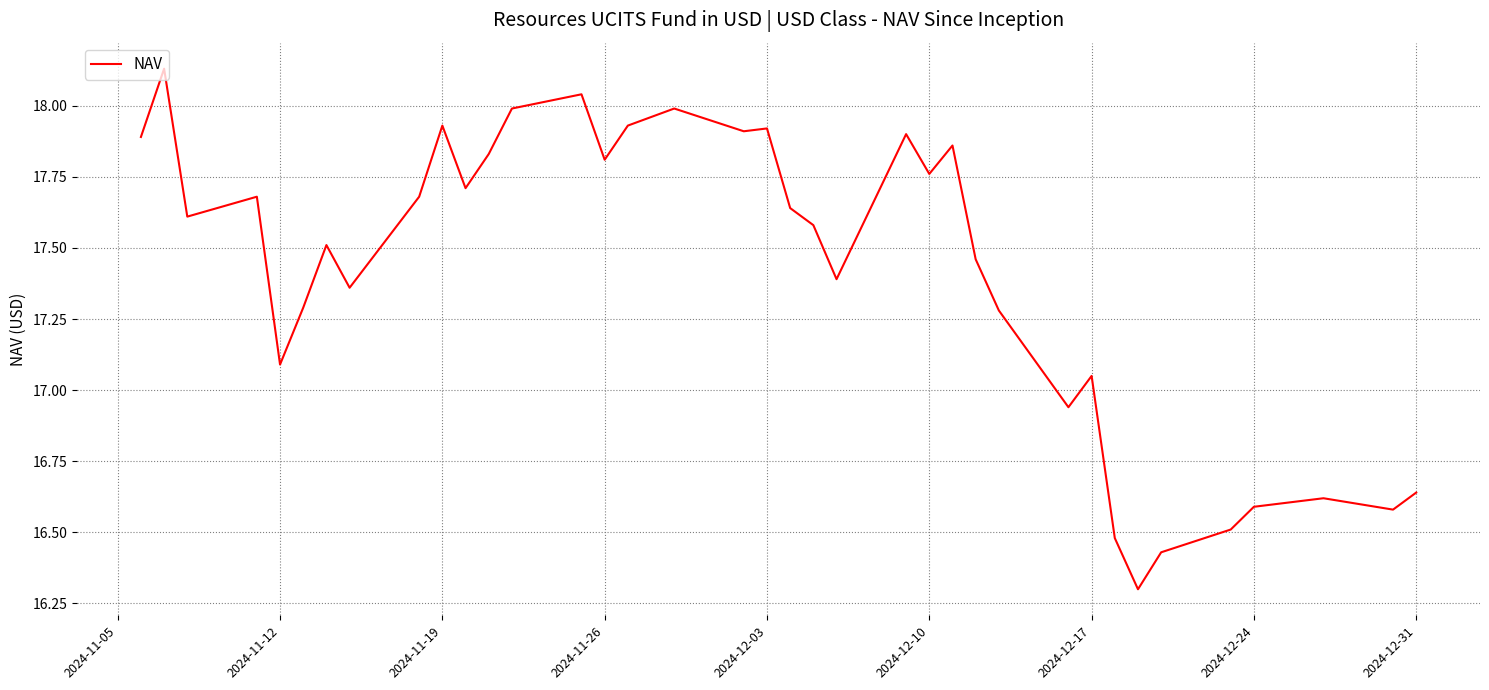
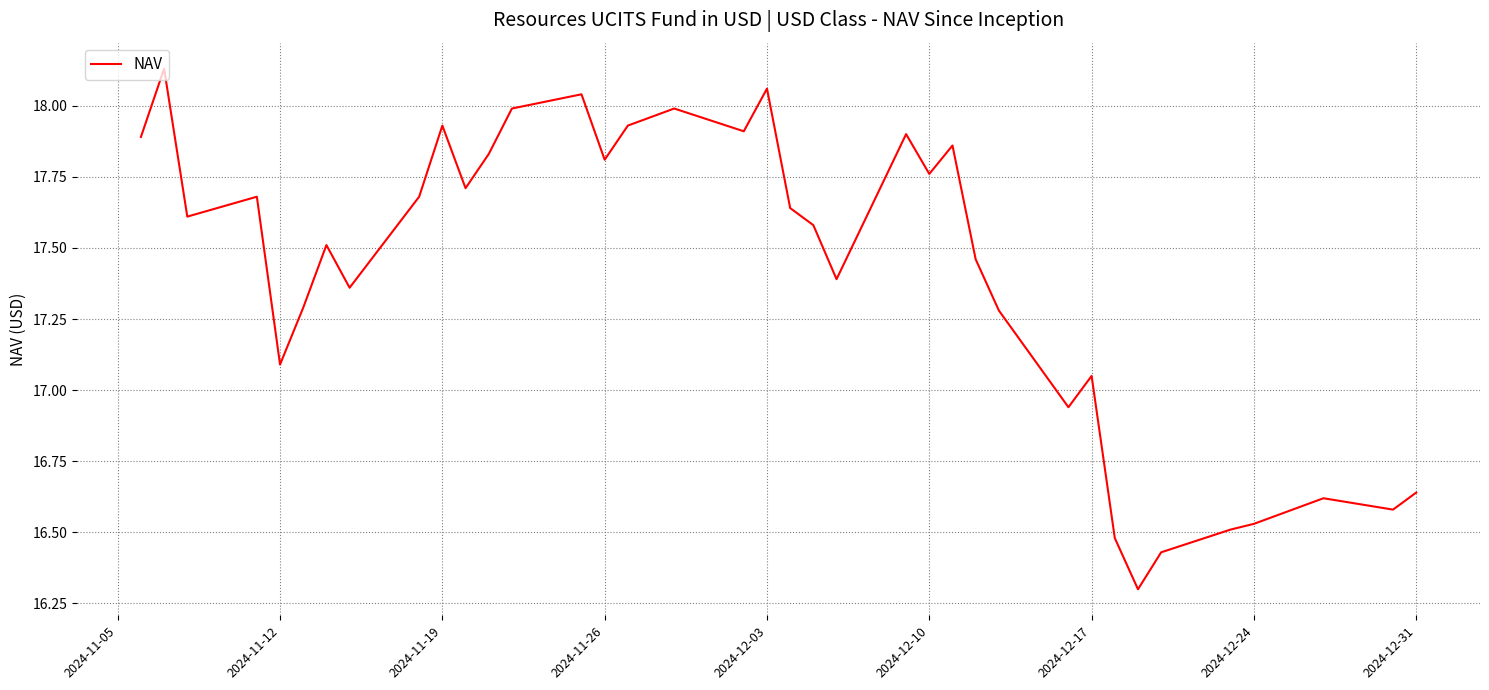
  {
    "2024-11-12": 17.09,
    "2024-11-19": 17.93,
    "2024-11-26": 17.81,
-   "2024-12-03": 17.92,
+   "2024-12-03": 18.06,
    "2024-12-10": 17.76,
    "2024-12-17": 17.05,
-   "2024-12-24": 16.59,
+   "2024-12-24": 16.53,
    "2024-12-31": 16.64
  }
